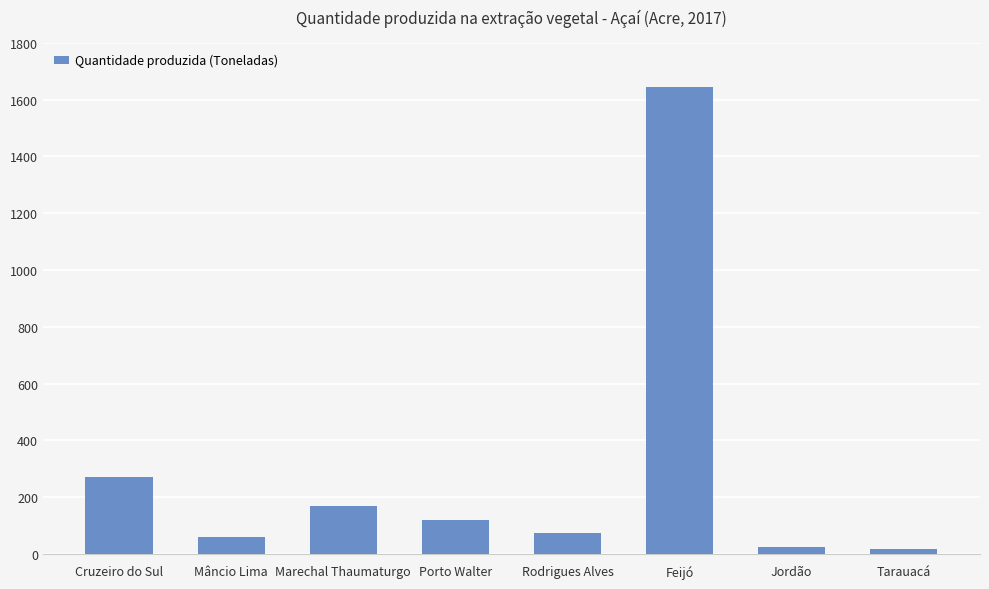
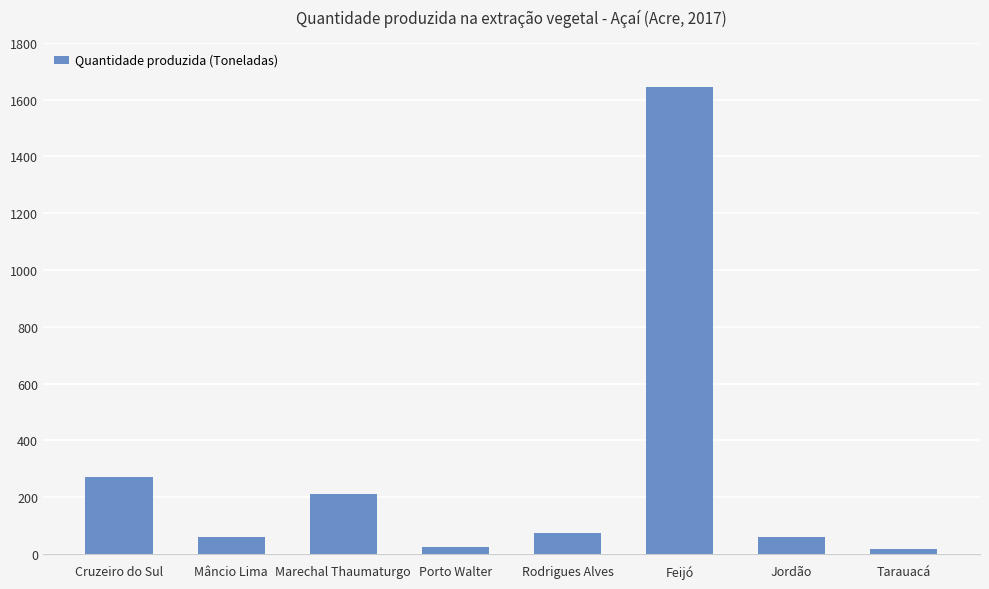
  {
    "Cruzeiro do Sul": 270,
    "Mâncio Lima": 60,
-   "Marechal Thaumaturgo": 170,
-   "Porto Walter": 120,
+   "Marechal Thaumaturgo": 210,
+   "Porto Walter": 30,
    "Rodrigues Alves": 80,
    "Feijó": 1650,
-   "Jordão": 30,
+   "Jordão": 60,
    "Tarauacá": 20
  }
